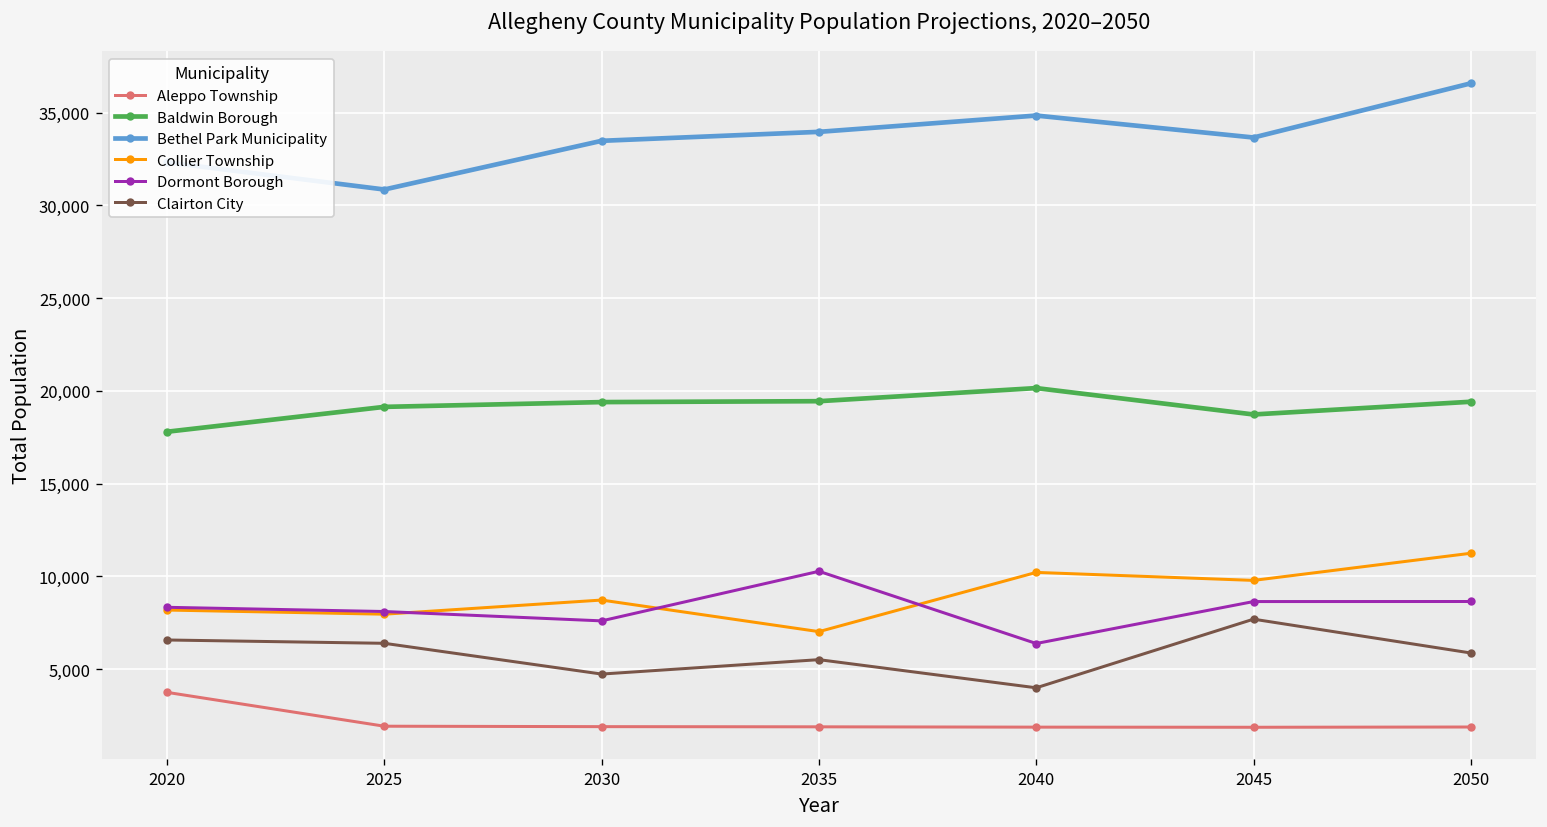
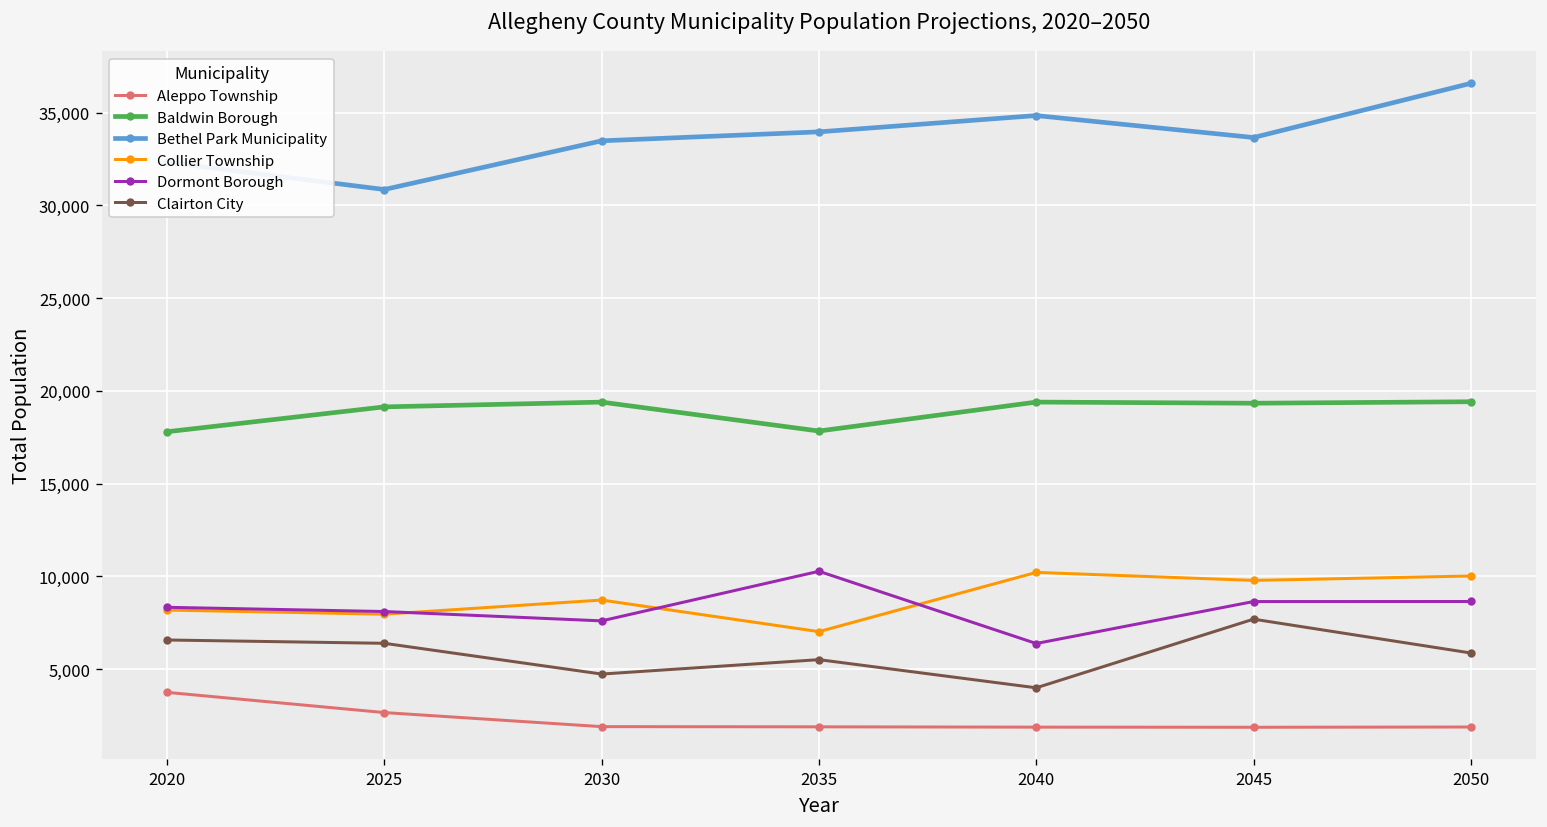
  {
    "Aleppo Township": {
      "2020": "3,800",
-     "2025": "1,900",
+     "2025": "2,700",
      "2030": "1,900",
      "2035": "1,900",
      "2040": "1,900",
      "2045": "1,900",
      "2050": "1,900"
    },
    "Baldwin Borough": {
      "2020": "17,800",
      "2025": "19,100",
      "2030": "19,400",
-     "2035": "19,400",
-     "2040": "20,100",
-     "2045": "18,700",
+     "2035": "17,800",
+     "2040": "19,400",
+     "2045": "19,300",
      "2050": "19,400"
    },
    "Bethel Park Municipality": {
      "2025": "30,900",
      "2030": "33,500",
      "2035": "34,000",
      "2040": "34,800",
      "2045": "33,700",
      "2050": "36,600"
    },
    "Collier Township": {
      "2030": "8,700",
      "2035": "7,000",
      "2040": "10,200",
      "2045": "9,800",
-     "2050": "11,200"
+     "2050": "10,000"
    },
    "Dormont Borough": {
      "2030": "7,600",
      "2035": "10,300",
      "2040": "6,400",
      "2045": "8,600",
      "2050": "8,600"
    },
    "Clairton City": {
      "2020": "6,600",
      "2025": "6,400",
      "2030": "4,700",
      "2035": "5,500",
      "2040": "4,000",
      "2045": "7,700",
      "2050": "5,900"
    }
  }
